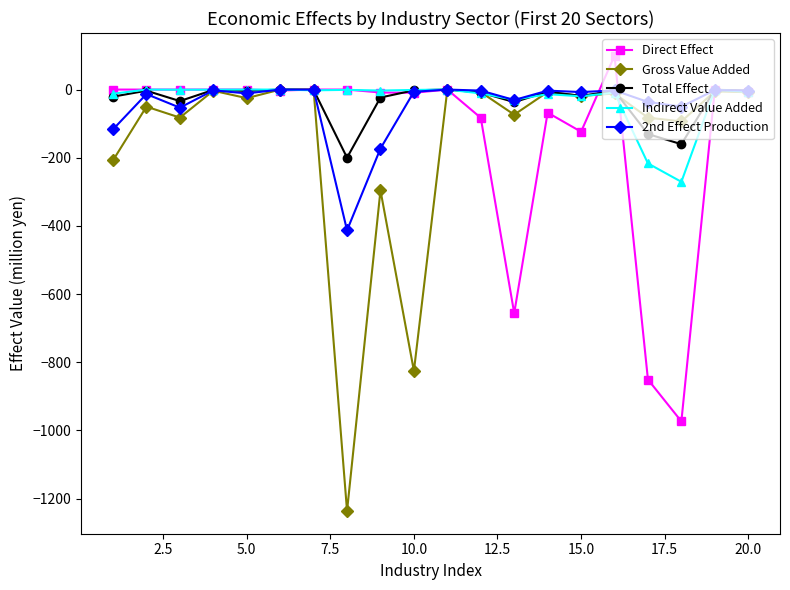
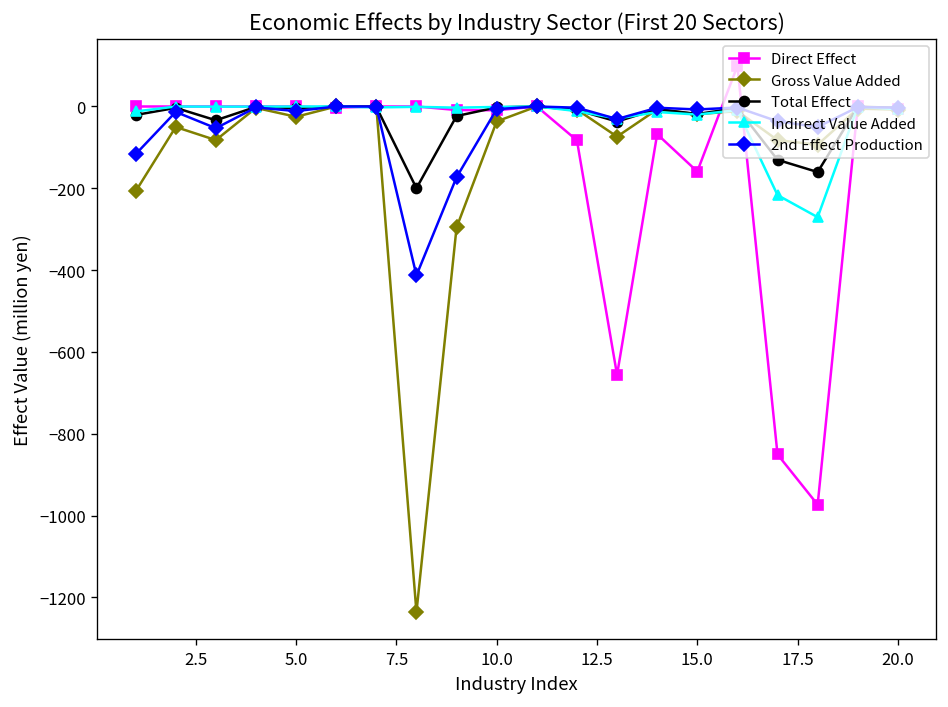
  {
    "Direct Effect": {
-     "15.0": -120
+     "15.0": -160
    },
    "Gross Value Added": {
      "5.0": -30,
-     "10.0": -830
+     "10.0": -40
    },
    "2nd Effect Production": {
      "15.0": -10
    }
  }
